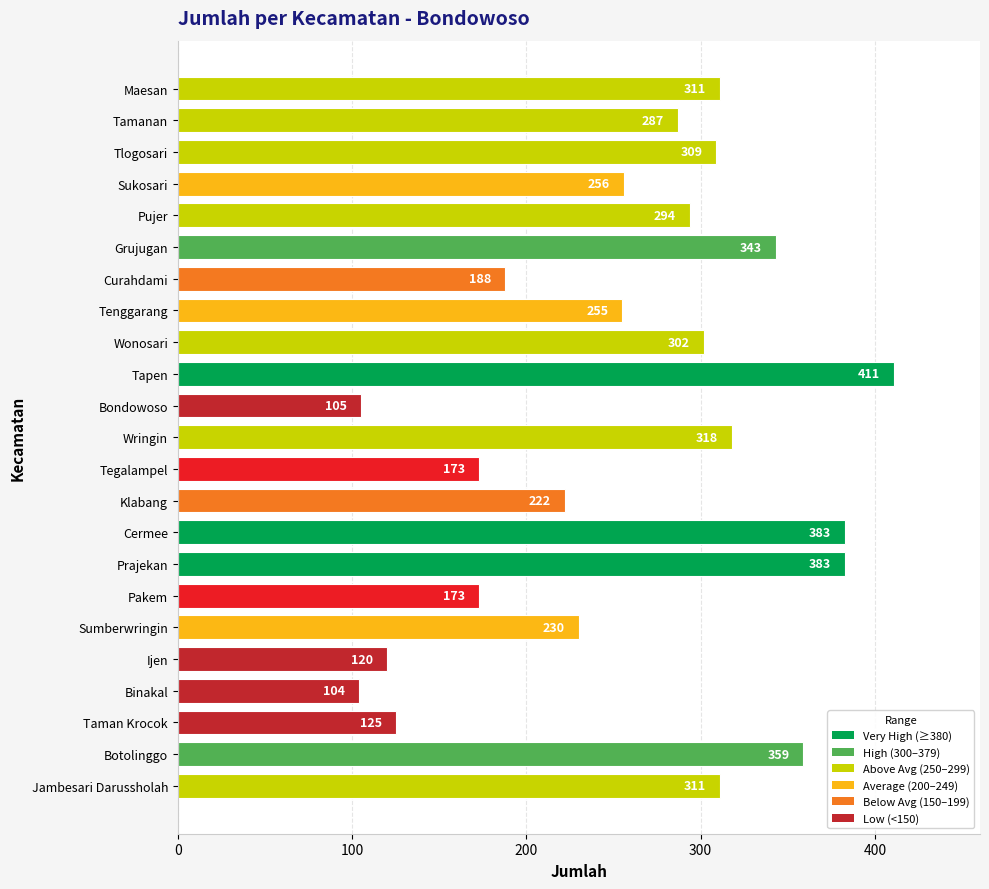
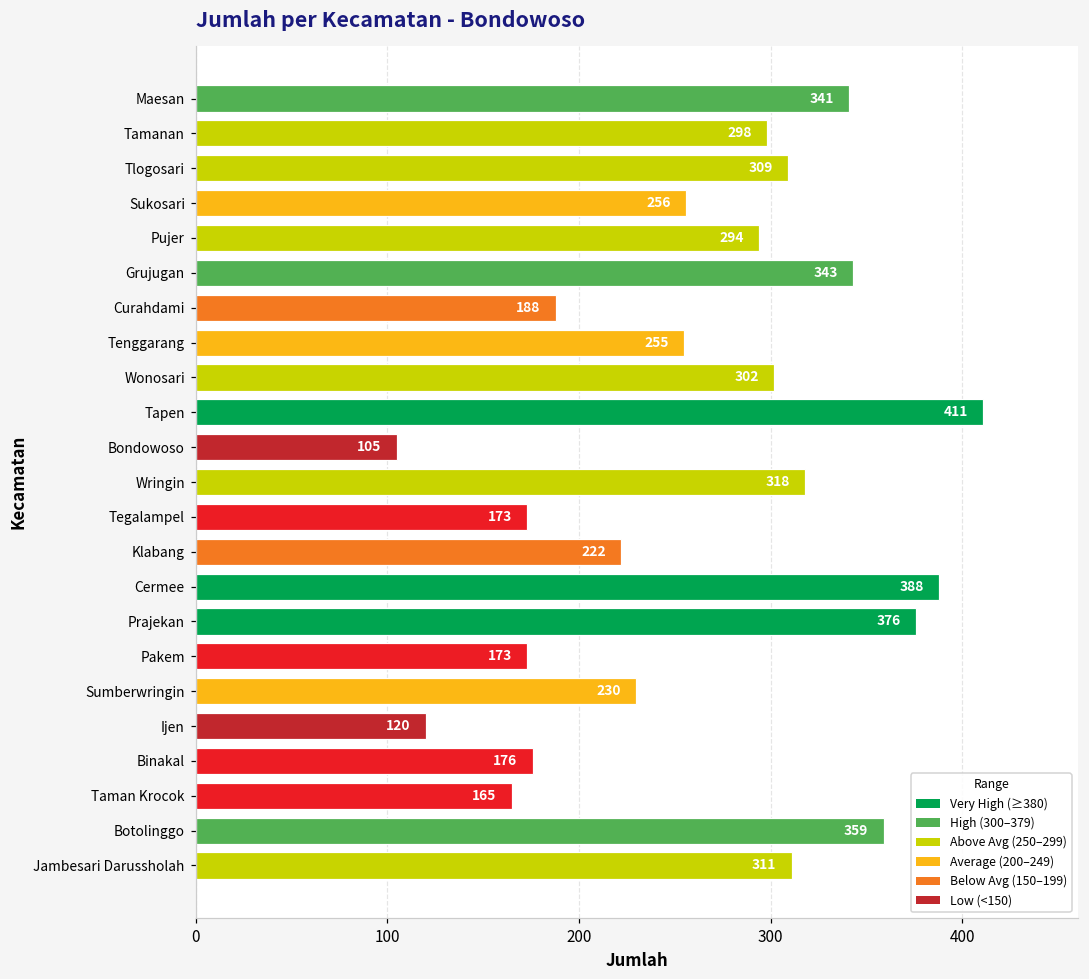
  {
-   "Maesan": 311,
-   "Tamanan": 287,
+   "Maesan": 341,
+   "Tamanan": 298,
    "Tlogosari": 309,
    "Sukosari": 256,
    "Pujer": 294,
    "Grujugan": 343,
    "Curahdami": 188,
    "Tenggarang": 255,
    "Wonosari": 302,
    "Tapen": 411,
    "Bondowoso": 105,
    "Wringin": 318,
    "Tegalampel": 173,
    "Klabang": 222,
-   "Cermee": 383,
-   "Prajekan": 383,
+   "Cermee": 388,
+   "Prajekan": 376,
    "Pakem": 173,
    "Sumberwringin": 230,
    "Ijen": 120,
-   "Binakal": 104,
-   "Taman Krocok": 125,
+   "Binakal": 176,
+   "Taman Krocok": 165,
    "Botolinggo": 359,
    "Jambesari Darussholah": 311
  }
